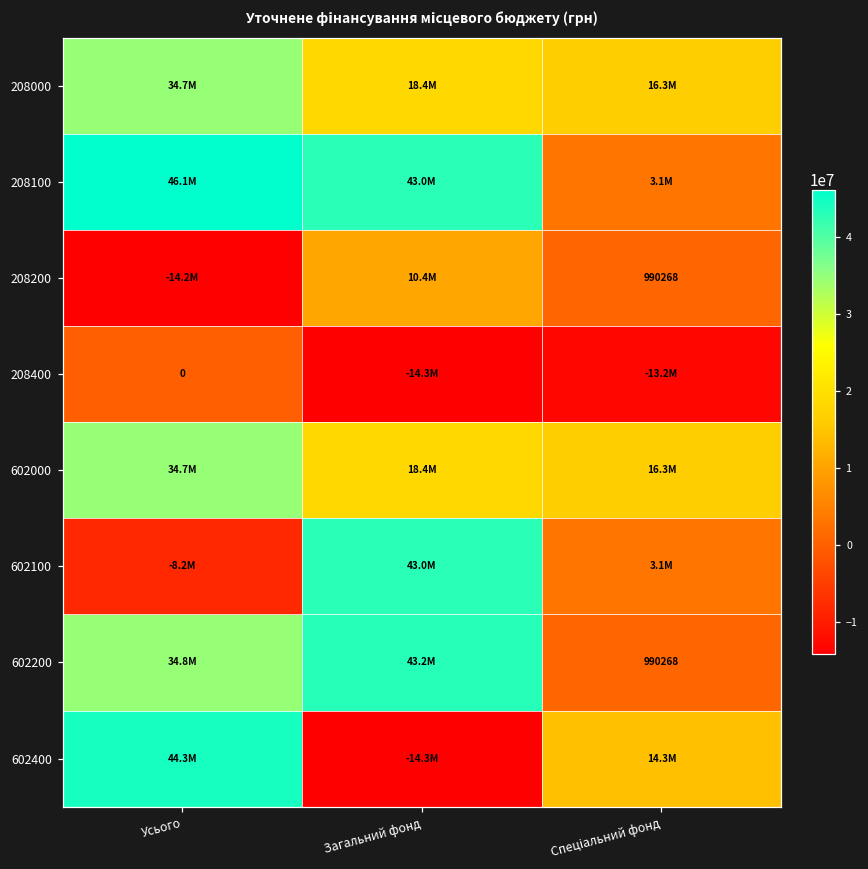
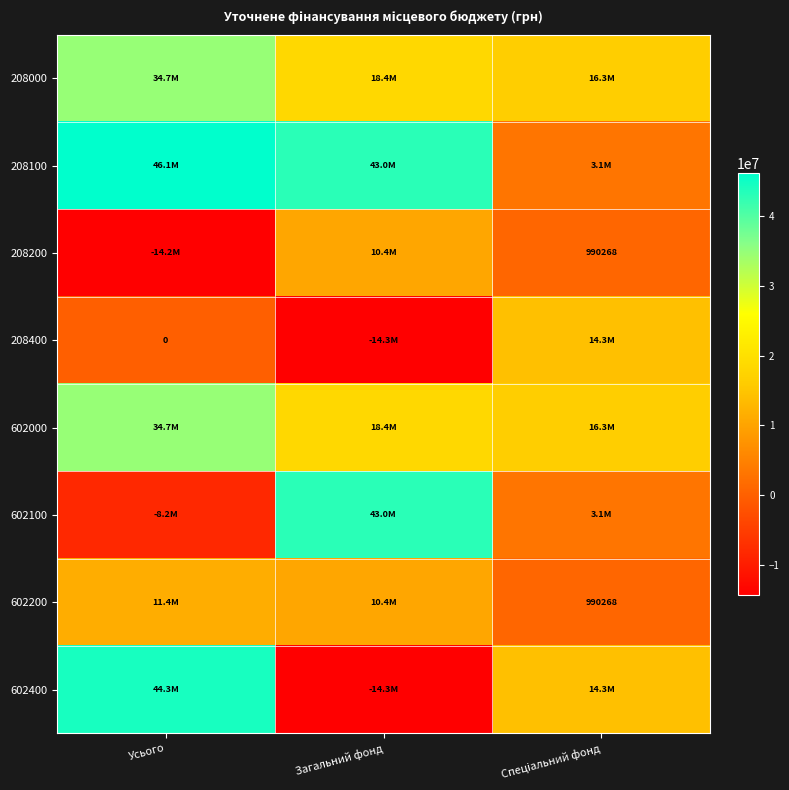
  {
    "208000": {
      "Усього": "34.7M",
      "Загальний фонд": "18.4M",
      "Спеціальний фонд": "16.3M"
    },
    "208100": {
      "Усього": "46.1M",
      "Загальний фонд": "43.0M",
      "Спеціальний фонд": "3.1M"
    },
    "208200": {
      "Усього": "-14.2M",
      "Загальний фонд": "10.4M",
      "Спеціальний фонд": "990268"
    },
    "208400": {
      "Усього": "0",
      "Загальний фонд": "-14.3M",
-     "Спеціальний фонд": "-13.2M"
+     "Спеціальний фонд": "14.3M"
    },
    "602000": {
      "Усього": "34.7M",
      "Загальний фонд": "18.4M",
      "Спеціальний фонд": "16.3M"
    },
    "602100": {
      "Усього": "-8.2M",
      "Загальний фонд": "43.0M",
      "Спеціальний фонд": "3.1M"
    },
    "602200": {
-     "Усього": "34.8M",
-     "Загальний фонд": "43.2M",
+     "Усього": "11.4M",
+     "Загальний фонд": "10.4M",
      "Спеціальний фонд": "990268"
    },
    "602400": {
      "Усього": "44.3M",
      "Загальний фонд": "-14.3M",
      "Спеціальний фонд": "14.3M"
    }
  }
